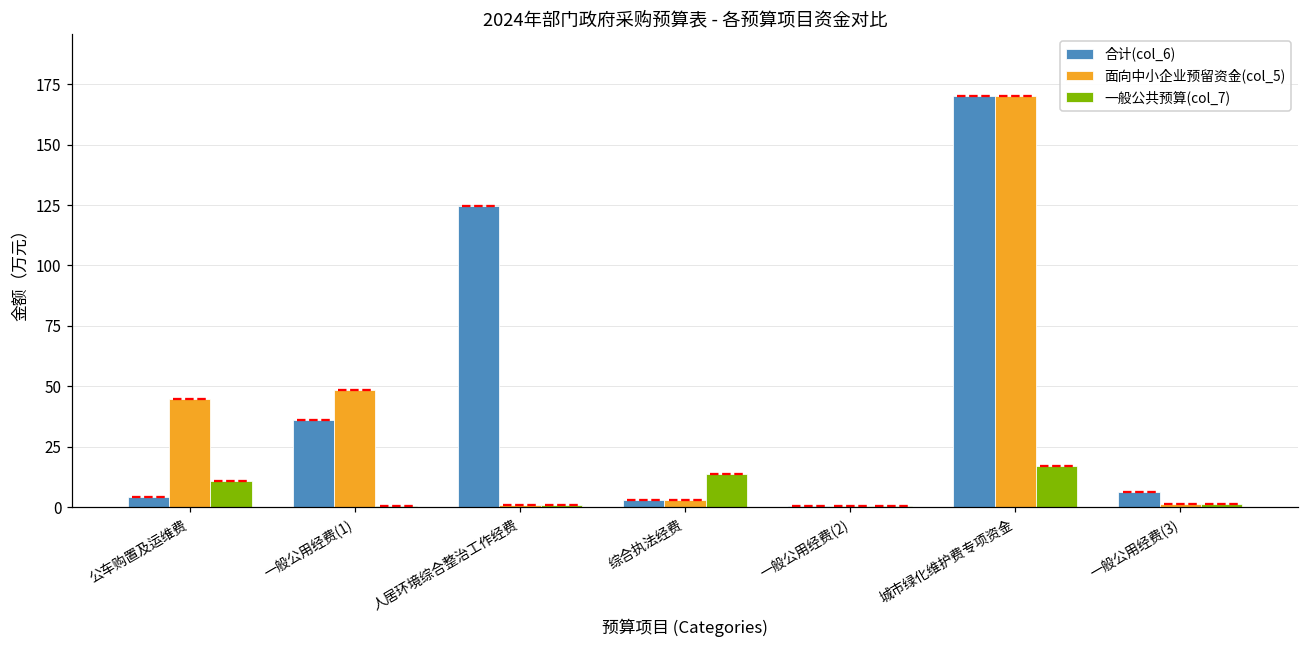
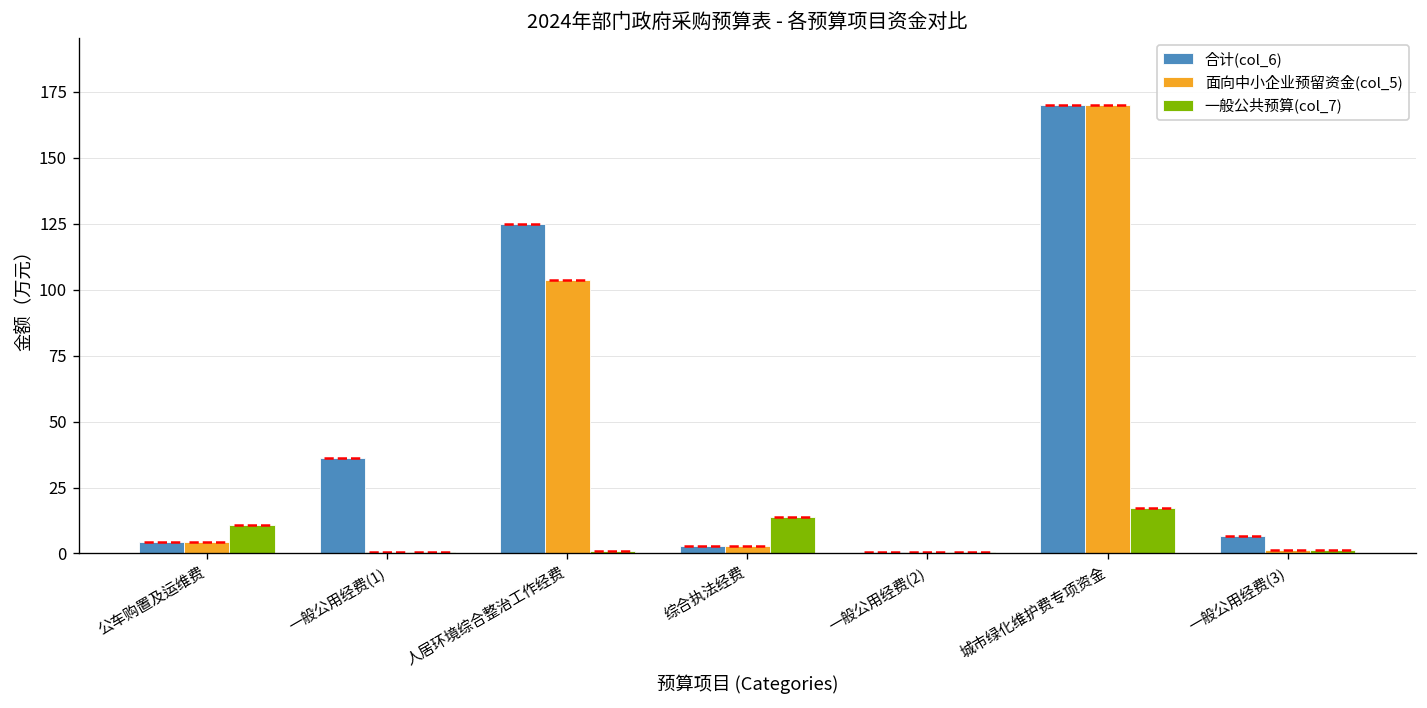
  {
    "合计(col_6)": {
      "公车购置及运维费": 4,
      "一般公用经费(1)": 36,
      "人居环境综合整治工作经费": 125,
      "综合执法经费": 3,
      "城市绿化维护费专项资金": 170,
      "一般公用经费(3)": 7
    },
    "面向中小企业预留资金(col_5)": {
-     "公车购置及运维费": 45,
-     "一般公用经费(1)": 48,
-     "人居环境综合整治工作经费": 1,
+     "公车购置及运维费": 4,
+     "一般公用经费(1)": 1,
+     "人居环境综合整治工作经费": 104,
      "综合执法经费": 3,
      "城市绿化维护费专项资金": 170,
      "一般公用经费(3)": 1
    },
    "一般公共预算(col_7)": {
      "公车购置及运维费": 11,
      "综合执法经费": 14,
      "城市绿化维护费专项资金": 17,
      "一般公用经费(3)": 1
    }
  }
